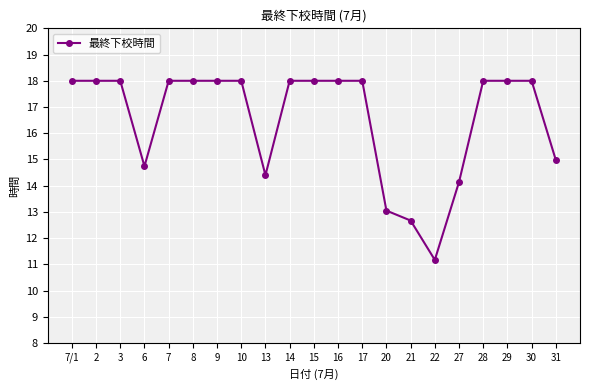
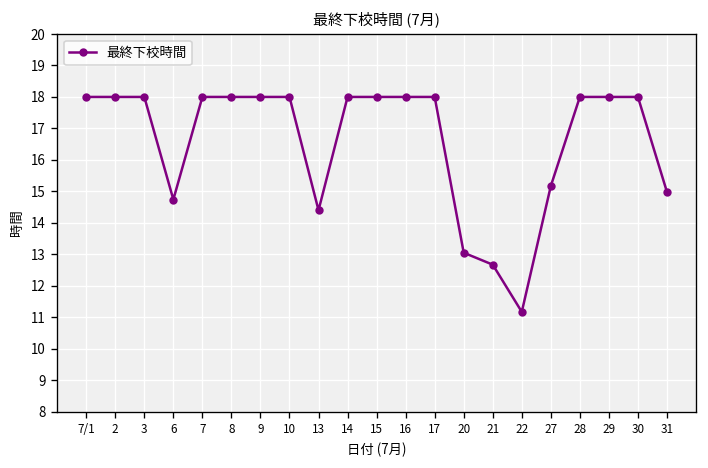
  {
    "7/1": 18.0,
    "2": 18.0,
    "3": 18.0,
    "6": 14.7,
    "7": 18.0,
    "8": 18.0,
    "9": 18.0,
    "10": 18.0,
    "13": 14.4,
    "14": 18.0,
    "15": 18.0,
    "16": 18.0,
    "17": 18.0,
    "20": 13.1,
    "21": 12.7,
    "22": 11.2,
-   "27": 14.1,
+   "27": 15.2,
    "28": 18.0,
    "29": 18.0,
    "30": 18.0,
    "31": 15.0
  }
